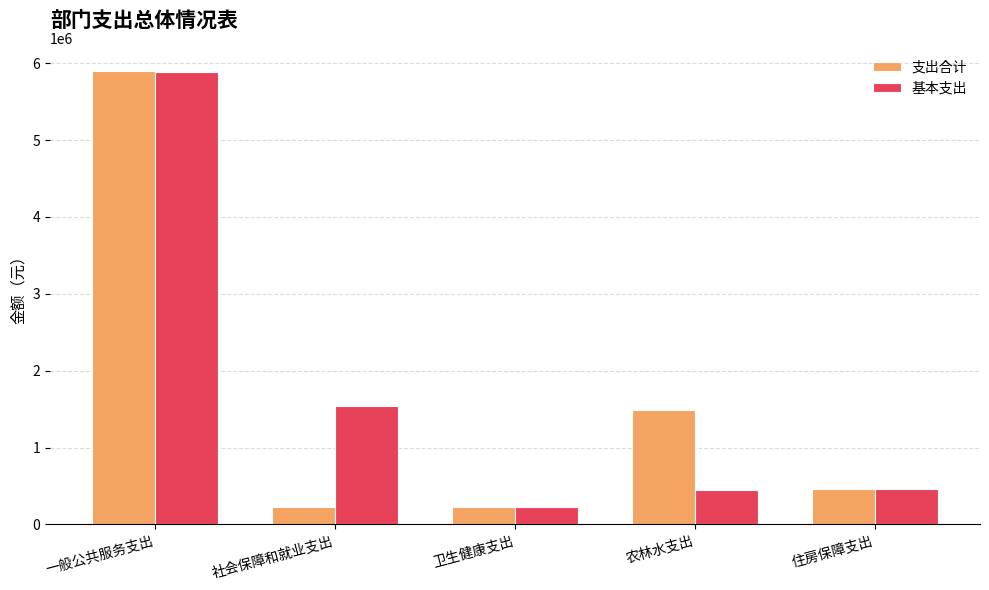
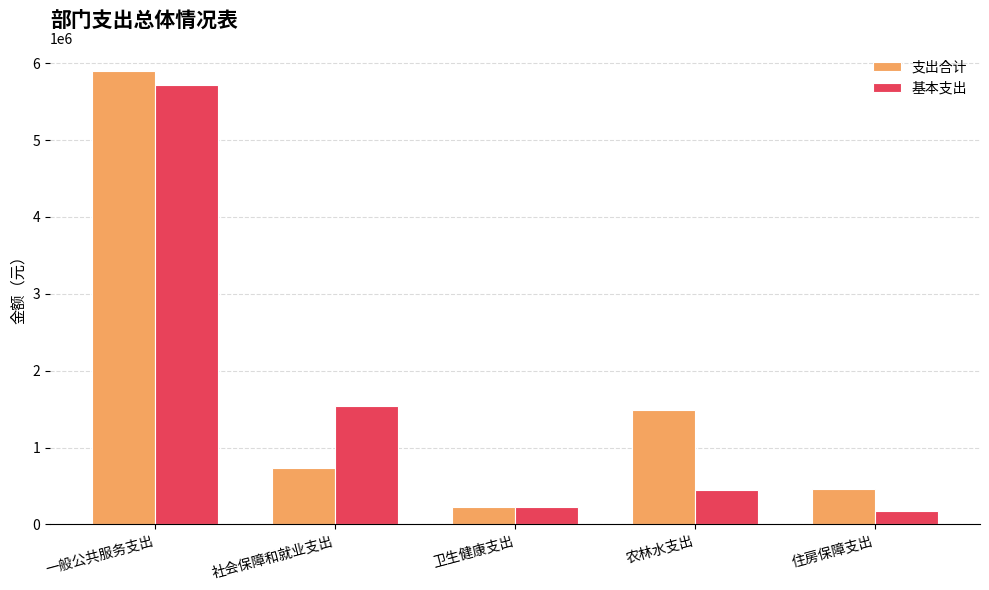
  {
    "支出合计": {
      "一般公共服务支出": 5900000,
-     "社会保障和就业支出": 200000,
+     "社会保障和就业支出": 700000,
      "卫生健康支出": 200000,
      "农林水支出": 1500000,
      "住房保障支出": 500000
    },
    "基本支出": {
-     "一般公共服务支出": 5900000,
+     "一般公共服务支出": 5700000,
      "社会保障和就业支出": 1500000,
      "卫生健康支出": 200000,
      "农林水支出": 400000,
-     "住房保障支出": 500000
+     "住房保障支出": 200000
    }
  }
